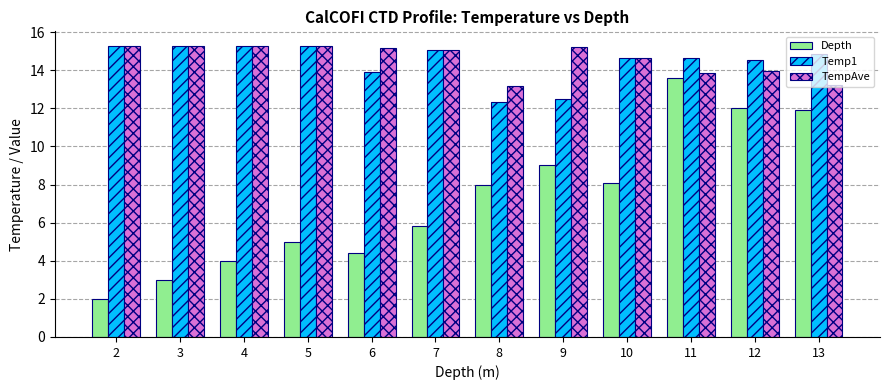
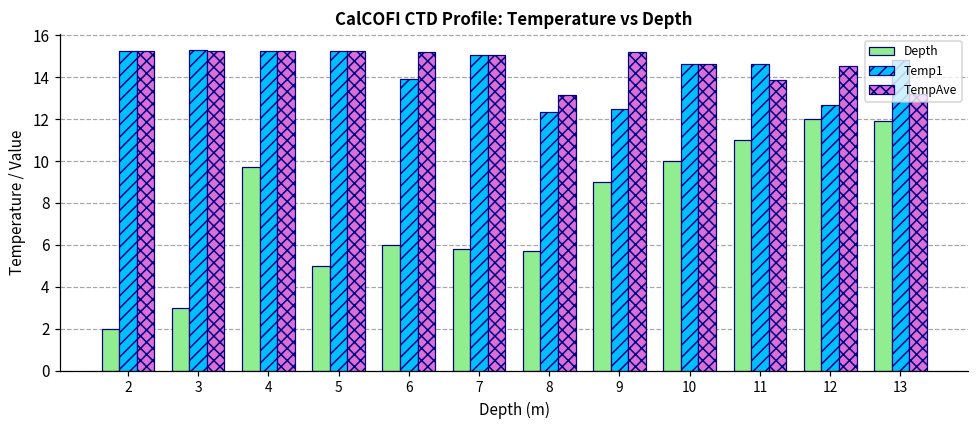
  {
    "Depth": {
      "2": 2.0,
      "3": 3.0,
-     "4": 4.0,
+     "4": 9.7,
      "5": 5.0,
-     "6": 4.4,
+     "6": 6.0,
      "7": 5.8,
-     "8": 8.0,
+     "8": 5.7,
      "9": 9.0,
-     "10": 8.1,
-     "11": 13.6,
+     "10": 10.0,
+     "11": 11.0,
      "12": 12.0,
      "13": 11.9
    },
    "Temp1": {
      "2": 15.3,
      "3": 15.3,
      "4": 15.3,
      "5": 15.2,
      "6": 13.9,
      "7": 15.1,
      "8": 12.4,
      "9": 12.5,
      "10": 14.6,
      "11": 14.6,
-     "12": 14.5
+     "12": 12.7
    },
    "TempAve": {
      "2": 15.3,
      "3": 15.3,
      "4": 15.3,
      "5": 15.2,
      "6": 15.2,
      "7": 15.1,
      "8": 13.2,
      "9": 15.2,
      "10": 14.6,
      "11": 13.8,
-     "12": 14.0
+     "12": 14.5
    }
  }
